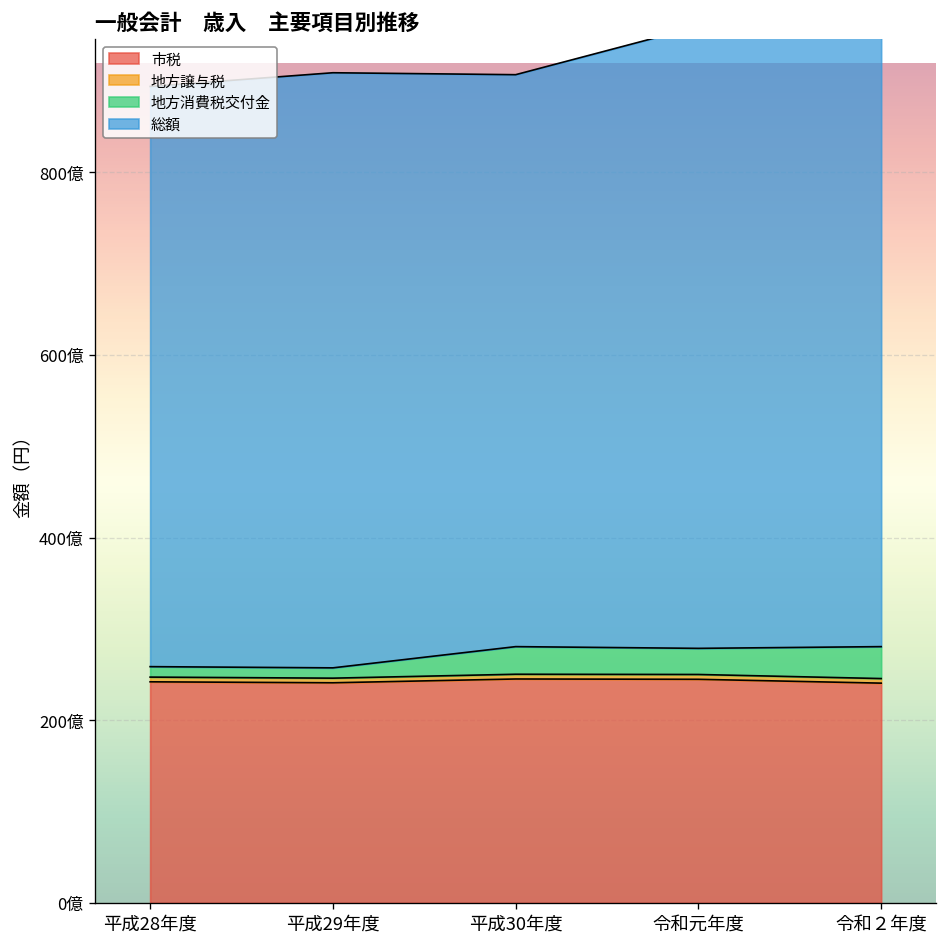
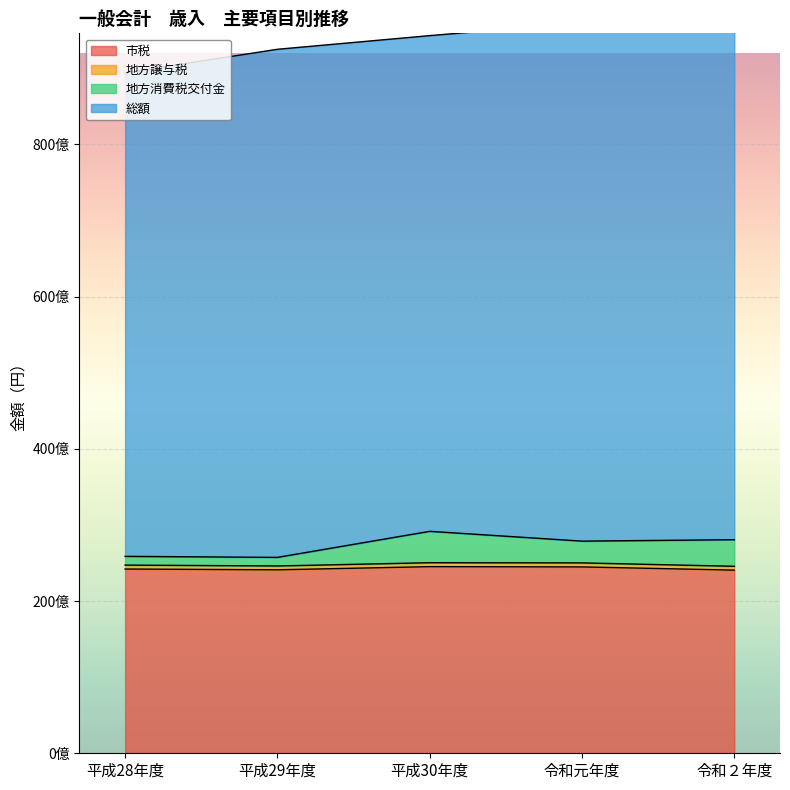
  {
    "市税": {
      "平成28年度": "240億",
      "平成29年度": "240億",
      "平成30年度": "250億",
      "令和元年度": "240億",
      "令和２年度": "240億"
    },
    "地方譲与税": {
      "平成28年度": "10億",
      "平成29年度": "10億",
      "平成30年度": "10億",
      "令和元年度": "10億",
      "令和２年度": "10億"
    },
    "地方消費税交付金": {
      "平成28年度": "10億",
      "平成29年度": "10億",
-     "平成30年度": "30億",
+     "平成30年度": "40億",
      "令和元年度": "30億",
      "令和２年度": "30億"
    },
    "総額": {
-     "平成29年度": "650億",
-     "平成30年度": "630億"
+     "平成29年度": "670億",
+     "平成30年度": "650億"
    }
  }
